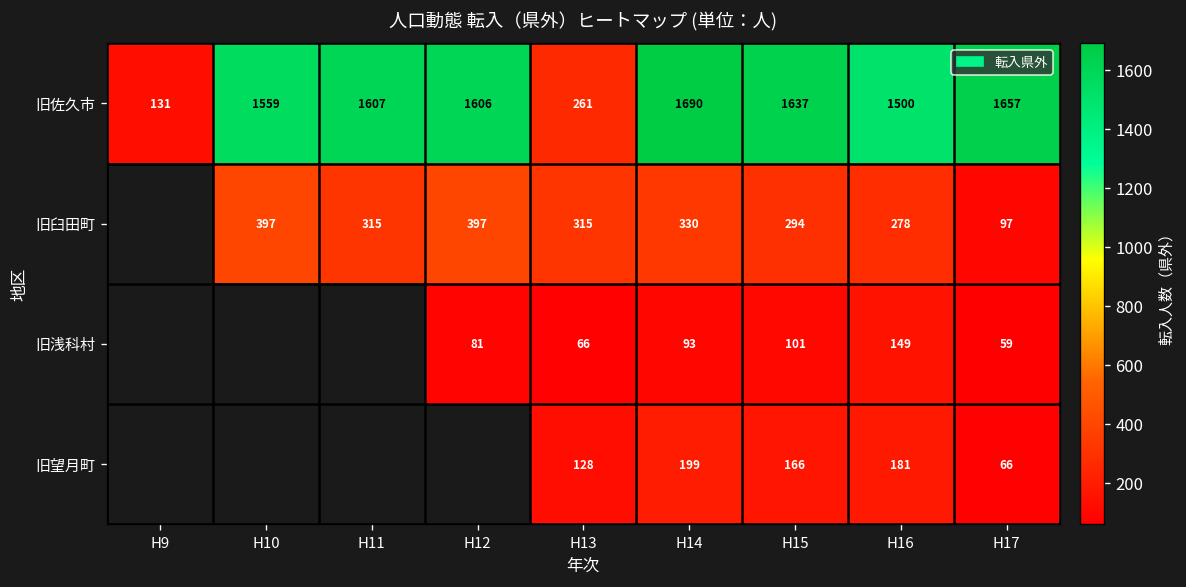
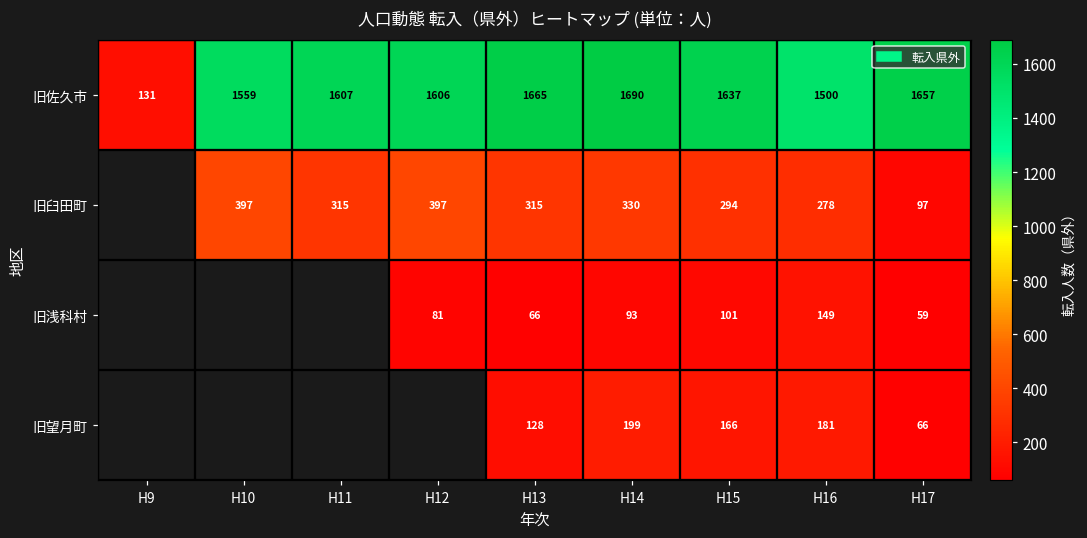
  {
    "旧佐久市": {
      "H9": 131,
      "H10": 1559,
      "H11": 1607,
      "H12": 1606,
-     "H13": 261,
+     "H13": 1665,
      "H14": 1690,
      "H15": 1637,
      "H16": 1500,
      "H17": 1657
    },
    "旧臼田町": {
      "H10": 397,
      "H11": 315,
      "H12": 397,
      "H13": 315,
      "H14": 330,
      "H15": 294,
      "H16": 278,
      "H17": 97
    },
    "旧浅科村": {
      "H12": 81,
      "H13": 66,
      "H14": 93,
      "H15": 101,
      "H16": 149,
      "H17": 59
    },
    "旧望月町": {
      "H13": 128,
      "H14": 199,
      "H15": 166,
      "H16": 181,
      "H17": 66
    }
  }
